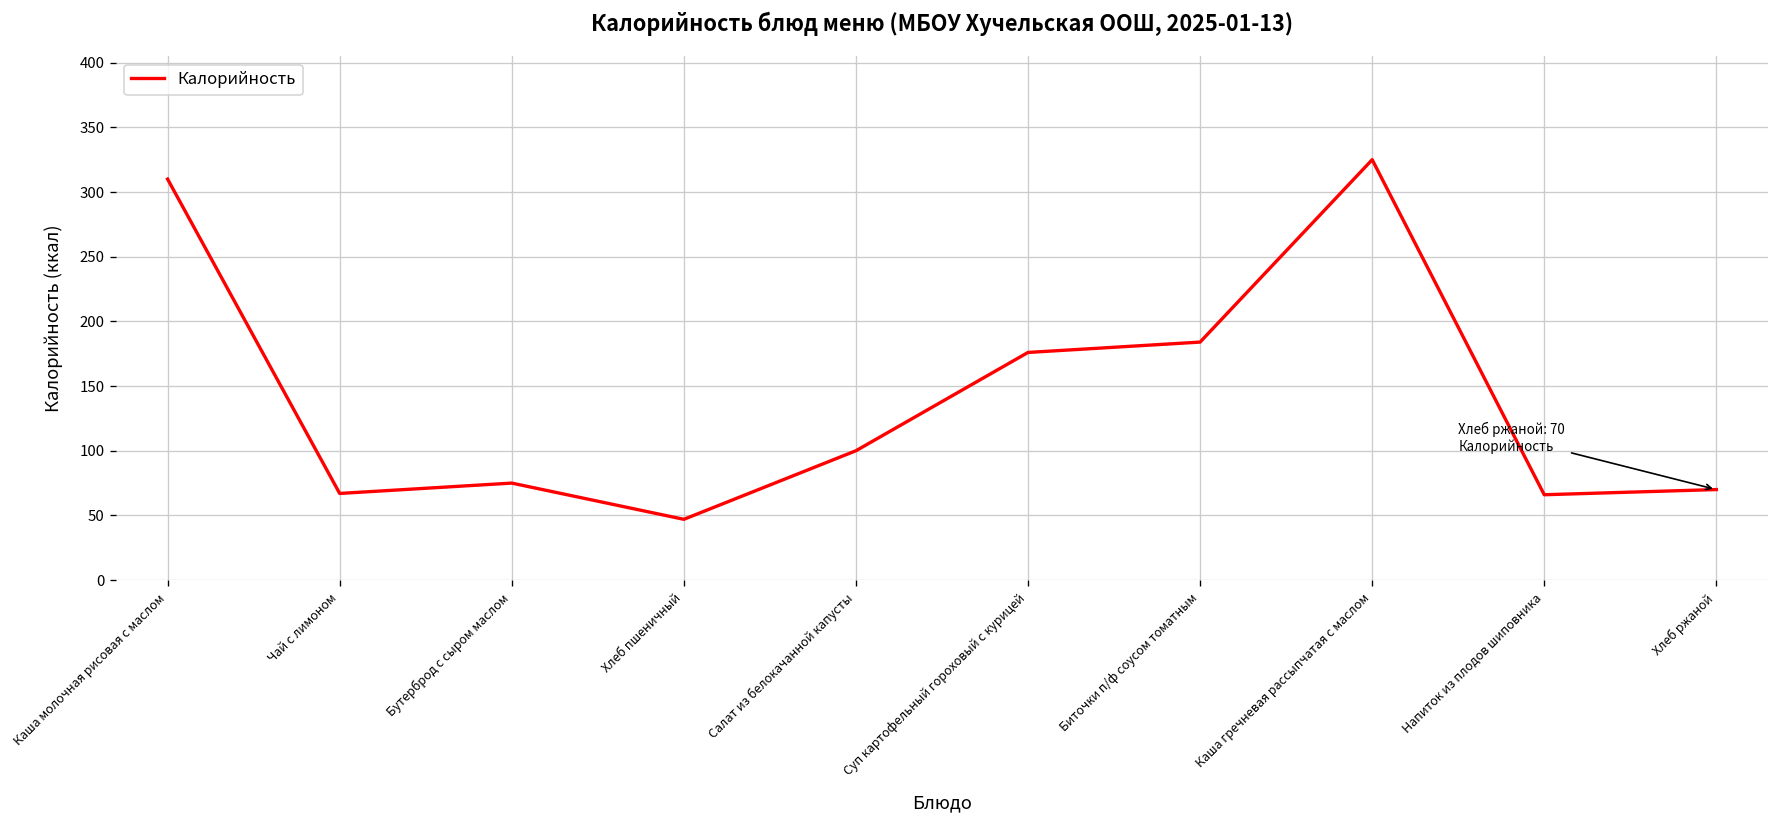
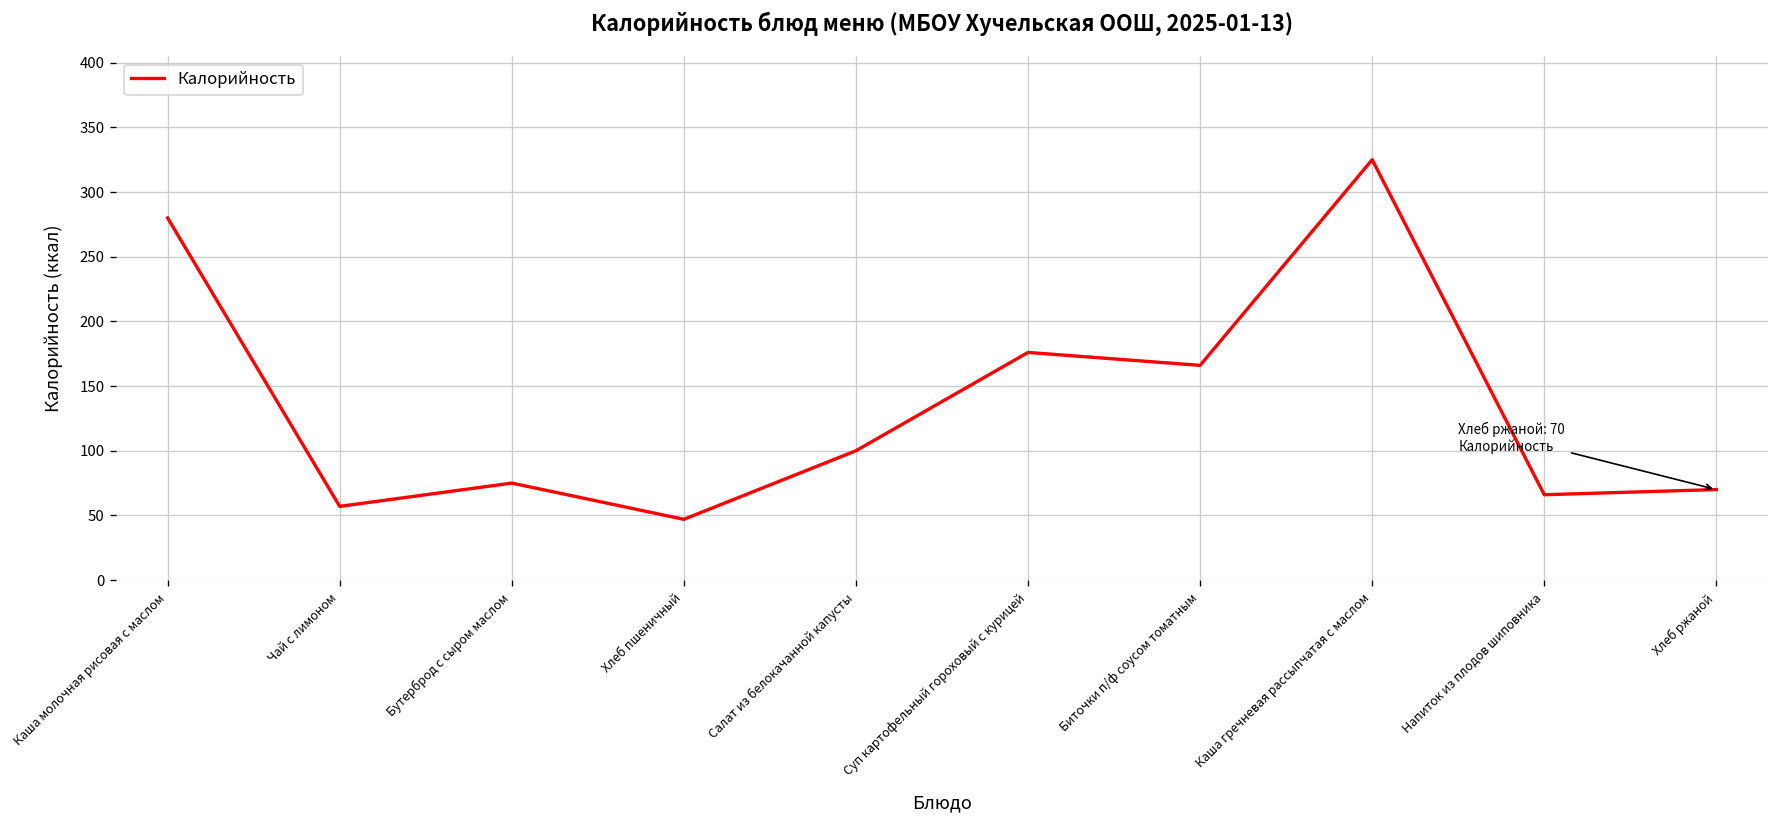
  {
-   "Каша молочная рисовая с маслом": 310,
-   "Чай с лимоном": 67,
+   "Каша молочная рисовая с маслом": 280,
+   "Чай с лимоном": 57,
    "Бутерброд с сыром маслом": 75,
    "Хлеб пшеничный": 47,
    "Салат из белокачанной капусты": 100,
    "Суп картофельный гороховый с курицей": 176,
-   "Биточки п/ф соусом томатным": 184,
+   "Биточки п/ф соусом томатным": 166,
    "Каша гречневая рассыпчатая с маслом": 325
  }
